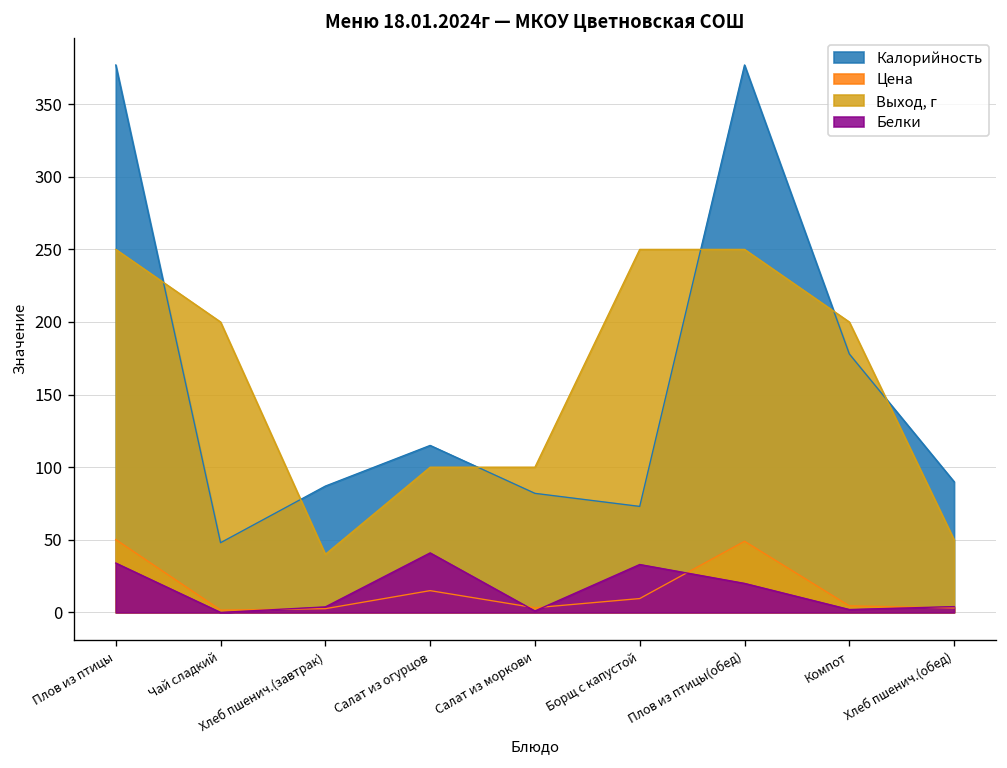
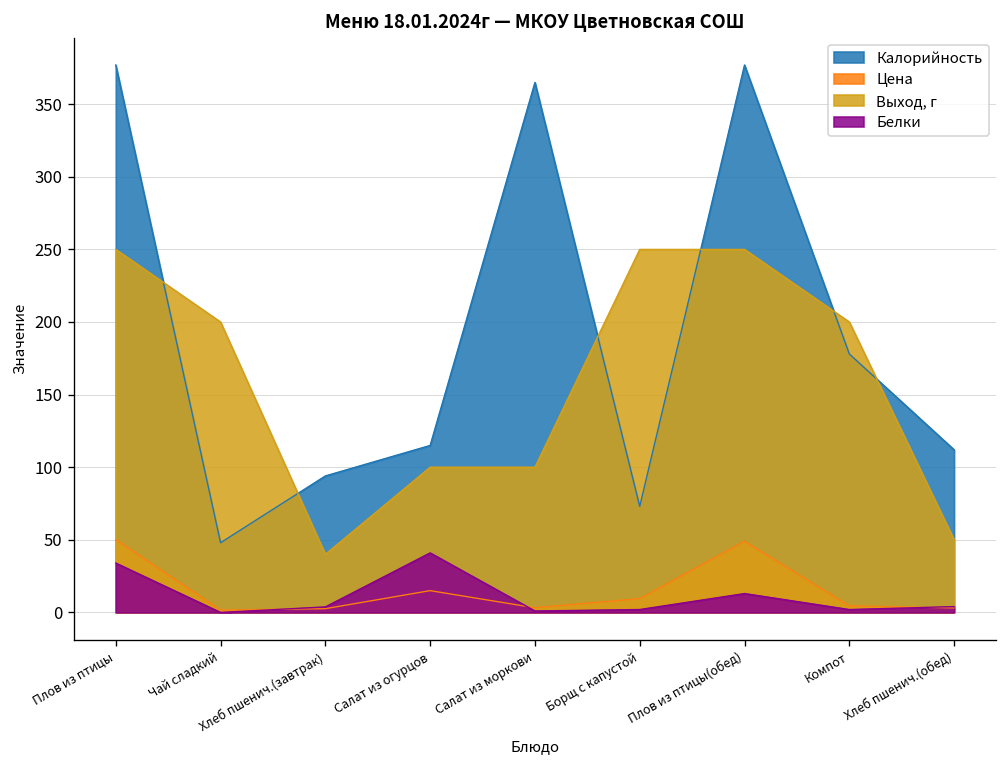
  {
    "Калорийность": {
      "Плов из птицы": 377,
      "Чай сладкий": 48,
-     "Хлеб пшенич.(завтрак)": 87,
+     "Хлеб пшенич.(завтрак)": 94,
      "Салат из огурцов": 115,
-     "Салат из моркови": 82,
+     "Салат из моркови": 365,
      "Борщ с капустой": 73,
      "Плов из птицы(обед)": 377,
      "Компот": 178,
-     "Хлеб пшенич.(обед)": 90
+     "Хлеб пшенич.(обед)": 112
    },
    "Белки": {
      "Плов из птицы": 34,
      "Салат из огурцов": 41,
      "Салат из моркови": 1,
-     "Борщ с капустой": 33,
-     "Плов из птицы(обед)": 20,
+     "Борщ с капустой": 2,
+     "Плов из птицы(обед)": 13,
      "Компот": 2
    }
  }
